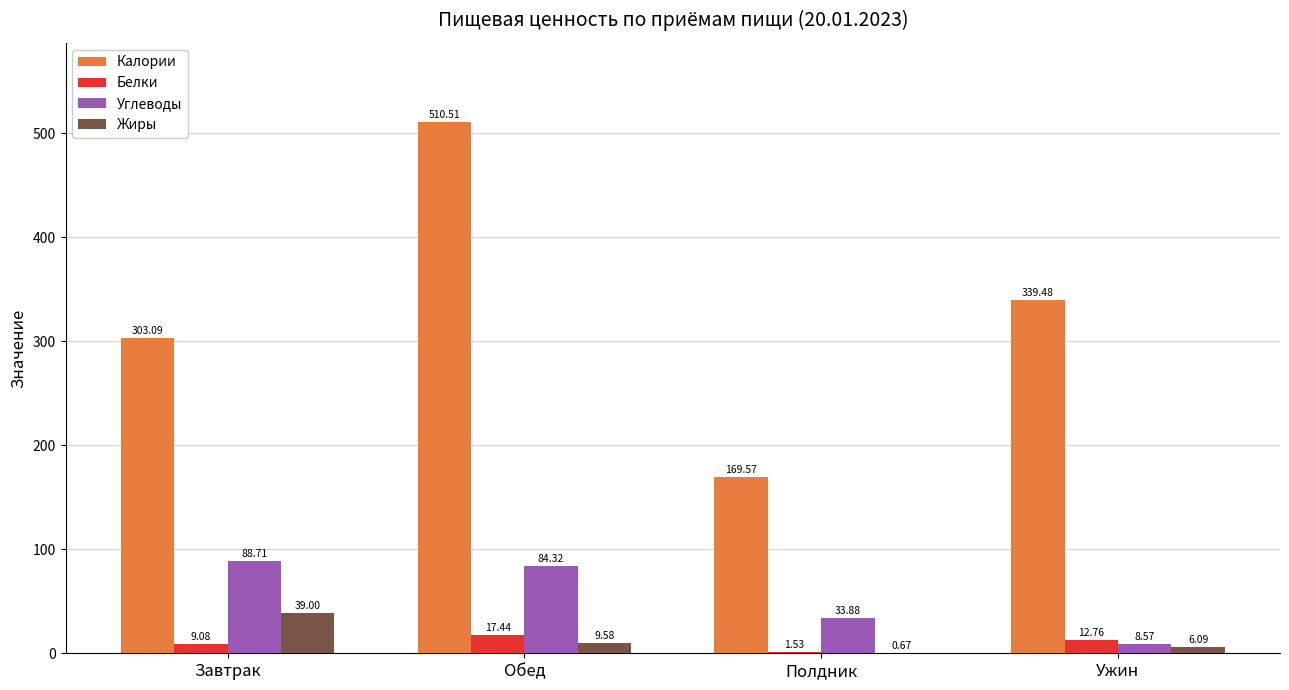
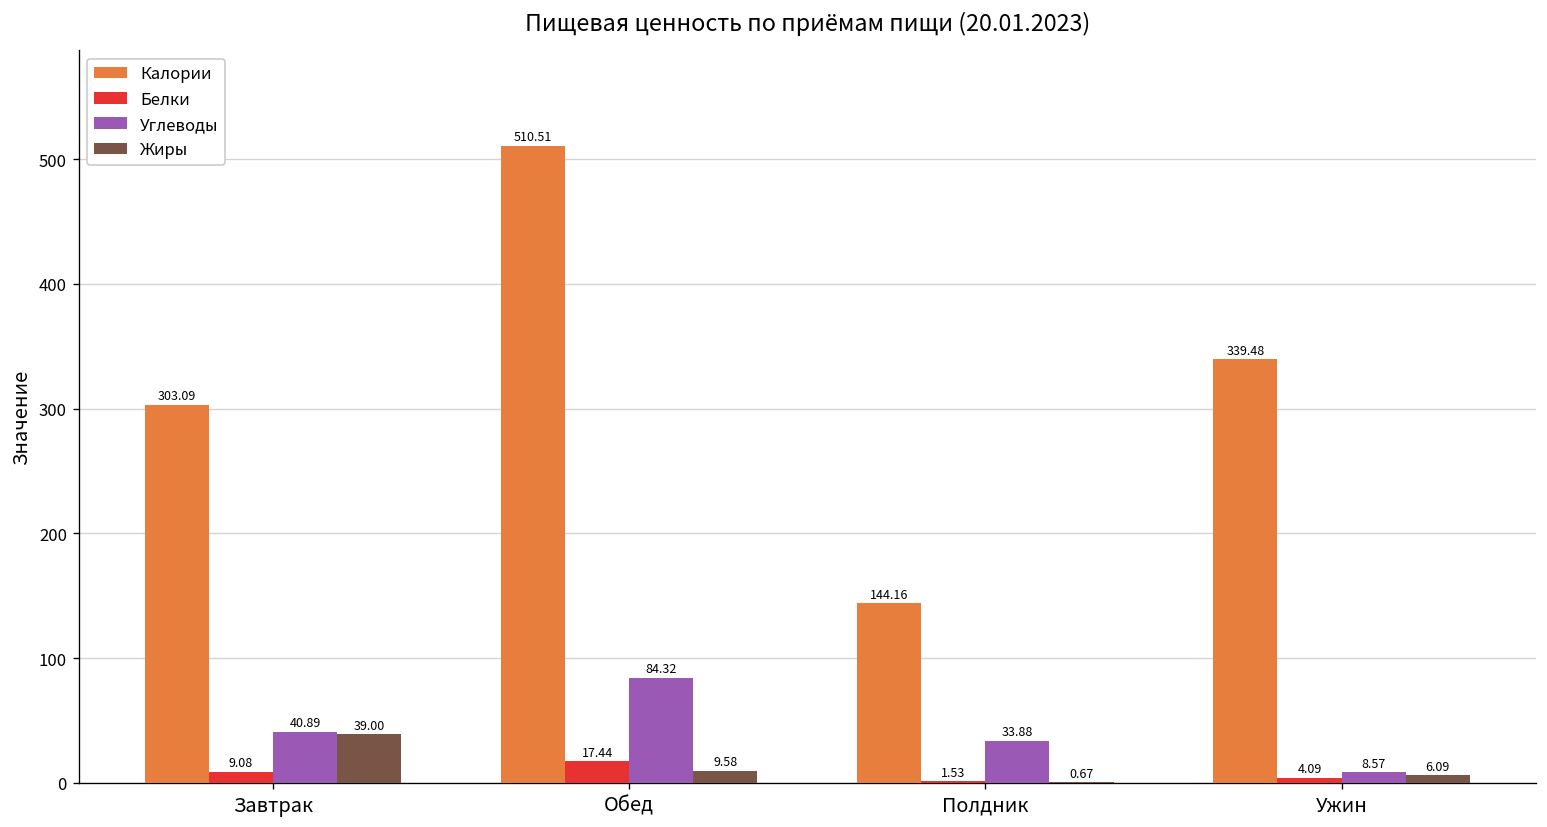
  {
    "Калории": {
      "Завтрак": 303.09,
      "Обед": 510.51,
-     "Полдник": 169.57,
+     "Полдник": 144.16,
      "Ужин": 339.48
    },
    "Белки": {
      "Завтрак": 9.08,
      "Обед": 17.44,
      "Полдник": 1.53,
-     "Ужин": 12.76
+     "Ужин": 4.09
    },
    "Углеводы": {
-     "Завтрак": 88.71,
+     "Завтрак": 40.89,
      "Обед": 84.32,
      "Полдник": 33.88,
      "Ужин": 8.57
    },
    "Жиры": {
      "Завтрак": 39.00,
      "Обед": 9.58,
      "Полдник": 0.67,
      "Ужин": 6.09
    }
  }
